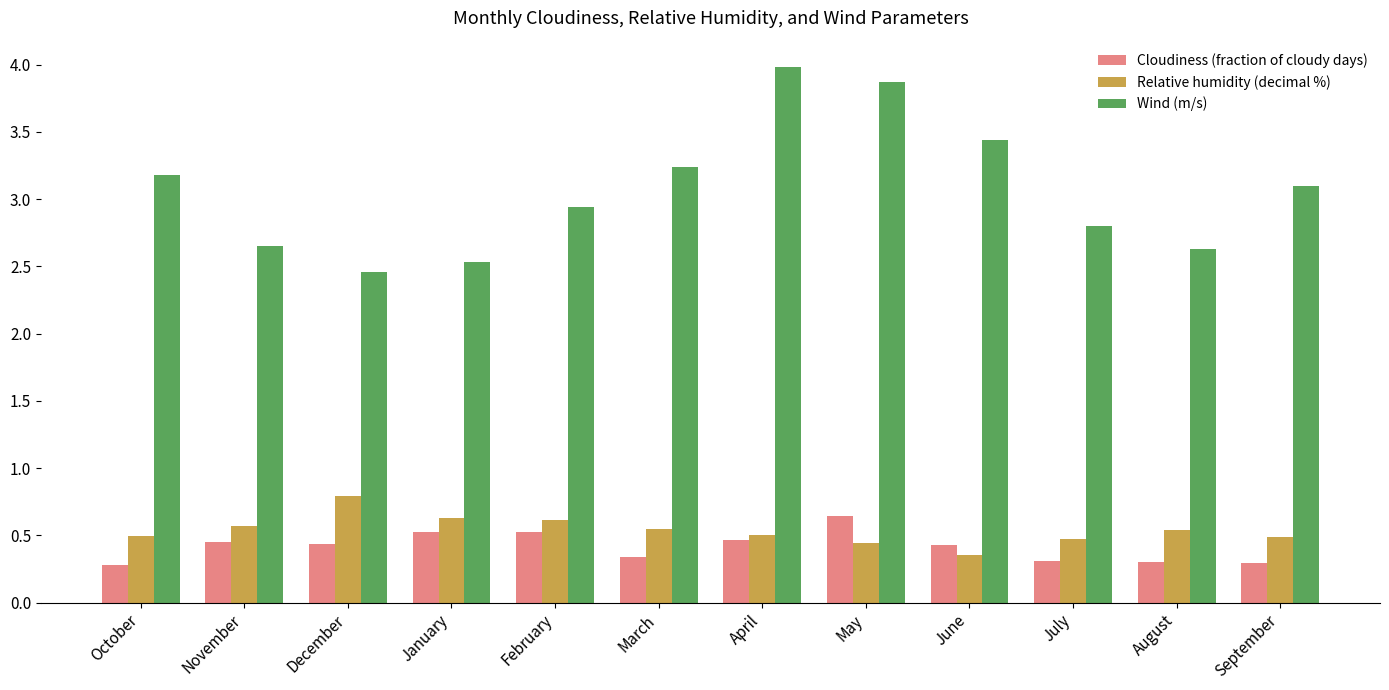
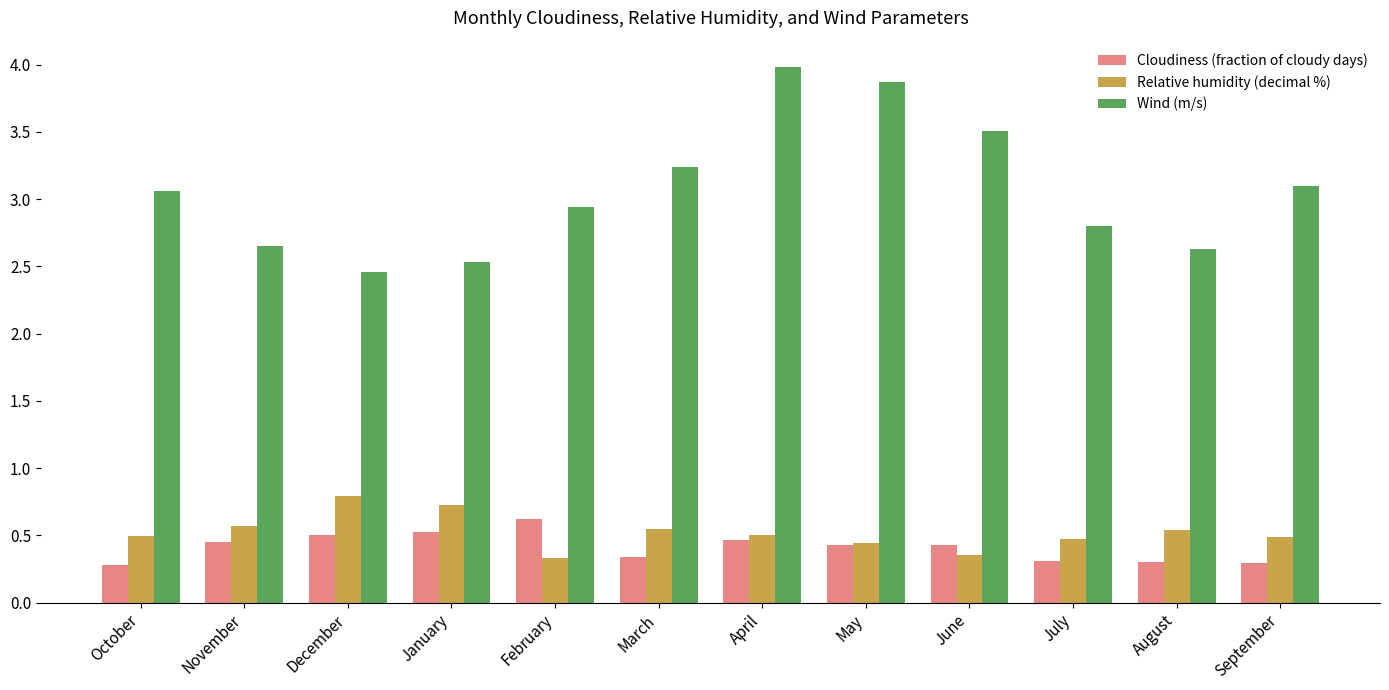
  {
    "Cloudiness (fraction of cloudy days)": {
      "October": 0.28,
      "November": 0.45,
-     "December": 0.44,
+     "December": 0.50,
      "January": 0.52,
-     "February": 0.53,
+     "February": 0.62,
      "March": 0.34,
      "April": 0.46,
-     "May": 0.64,
+     "May": 0.43,
      "June": 0.43,
      "July": 0.31,
      "August": 0.30,
      "September": 0.30
    },
    "Relative humidity (decimal %)": {
      "October": 0.49,
      "November": 0.57,
      "December": 0.80,
-     "January": 0.63,
-     "February": 0.61,
+     "January": 0.72,
+     "February": 0.33,
      "March": 0.55,
      "April": 0.50,
      "May": 0.44,
      "June": 0.35,
      "July": 0.47,
      "August": 0.54,
      "September": 0.48
    },
    "Wind (m/s)": {
-     "October": 3.18,
+     "October": 3.06,
      "November": 2.65,
      "December": 2.46,
      "January": 2.53,
      "February": 2.94,
      "March": 3.24,
      "April": 3.98,
      "May": 3.87,
-     "June": 3.44,
+     "June": 3.51,
      "July": 2.80,
      "August": 2.63,
      "September": 3.10
    }
  }
